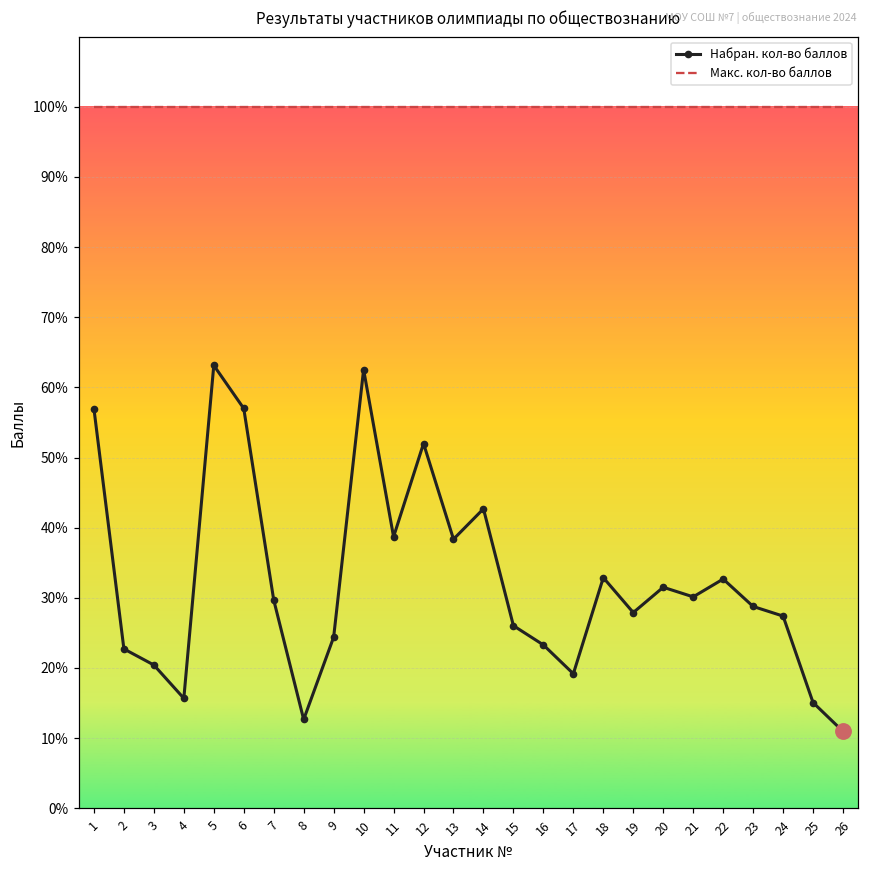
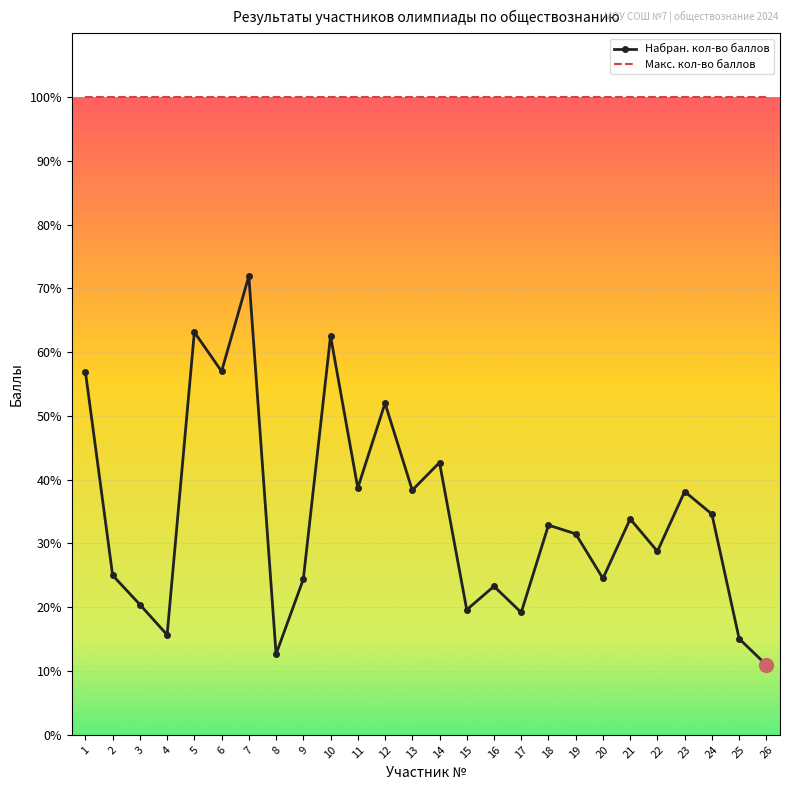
  {
    "Набран. кол-во баллов": {
      "1": "57%",
-     "2": "23%",
+     "2": "25%",
      "3": "20%",
      "4": "16%",
      "5": "63%",
      "6": "57%",
-     "7": "30%",
+     "7": "72%",
      "8": "13%",
      "9": "24%",
      "10": "63%",
      "11": "39%",
      "12": "52%",
      "13": "38%",
      "14": "43%",
-     "15": "26%",
+     "15": "20%",
      "16": "23%",
      "17": "19%",
      "18": "33%",
-     "19": "28%",
-     "20": "32%",
-     "21": "30%",
-     "22": "33%",
-     "23": "29%",
-     "24": "27%",
+     "19": "32%",
+     "20": "25%",
+     "21": "34%",
+     "22": "29%",
+     "23": "38%",
+     "24": "35%",
      "25": "15%"
    }
  }
